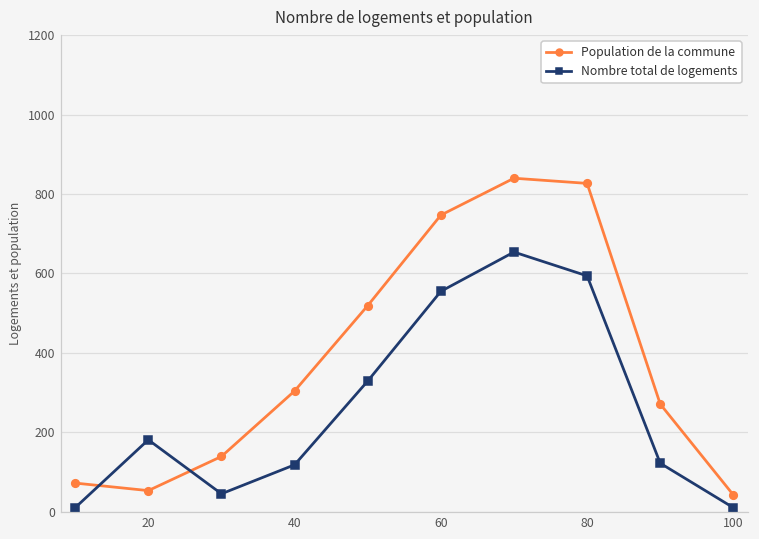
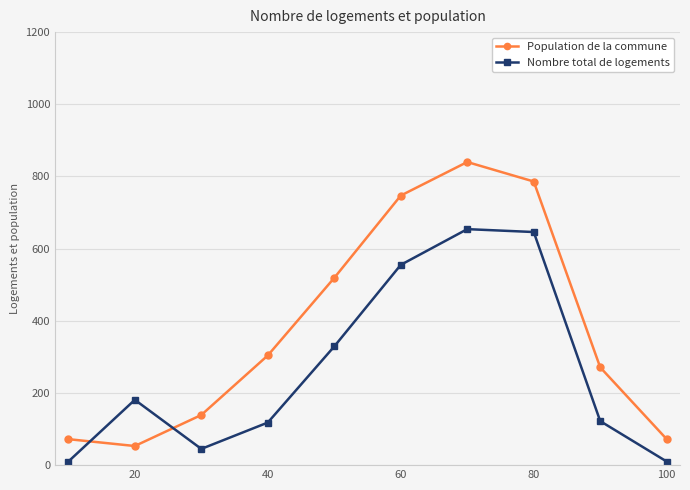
  {
    "Population de la commune": {
      "20": 50,
      "40": 300,
      "60": 750,
-     "80": 830,
-     "100": 40
+     "80": 790,
+     "100": 70
    },
    "Nombre total de logements": {
      "20": 180,
      "40": 120,
      "60": 560,
-     "80": 590,
+     "80": 650,
      "100": 10
    }
  }
